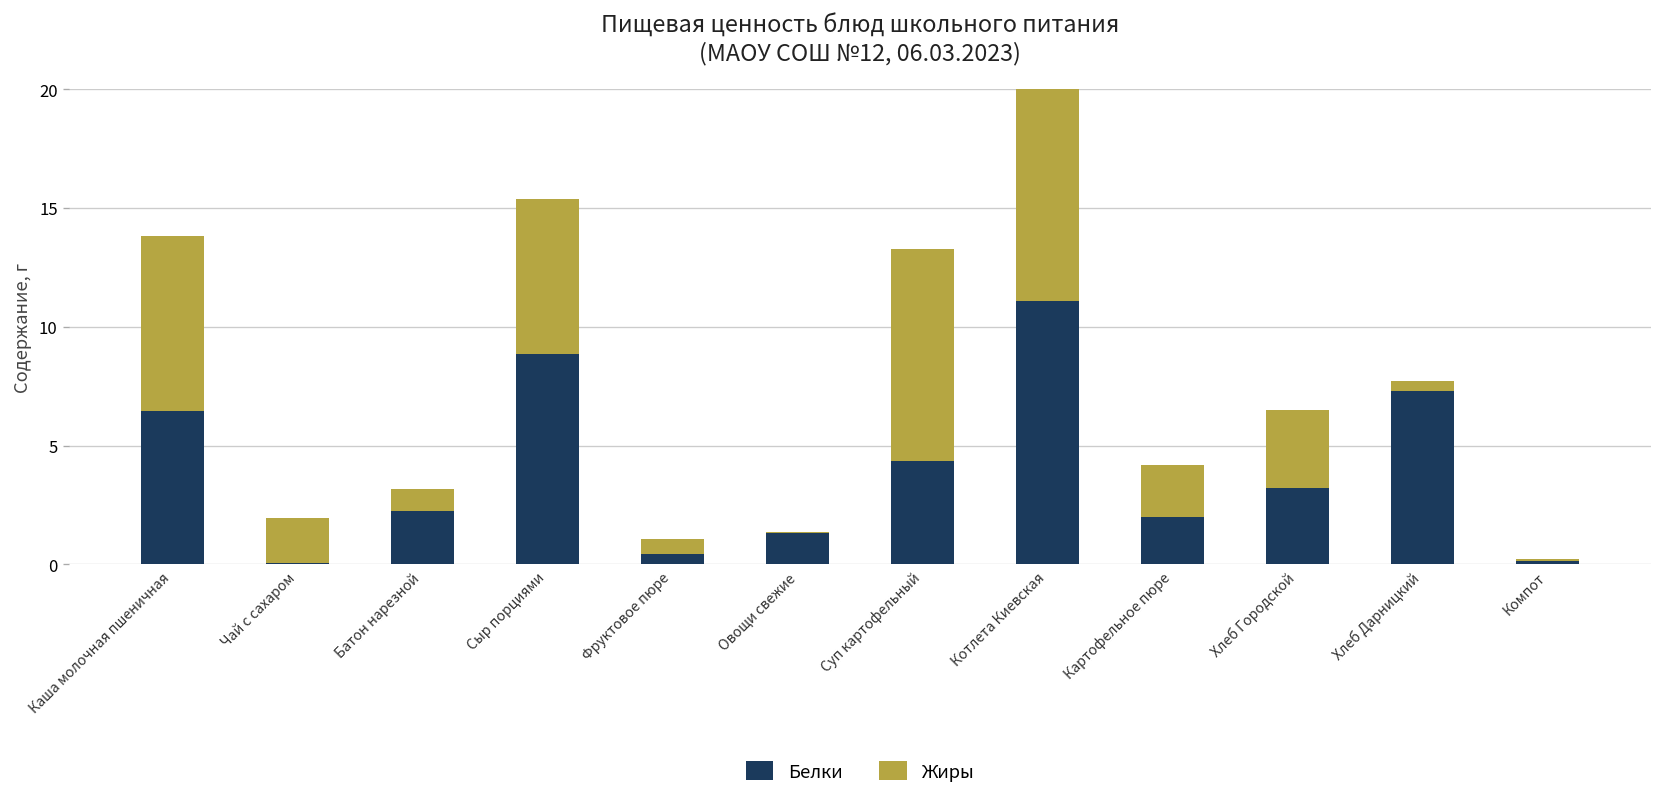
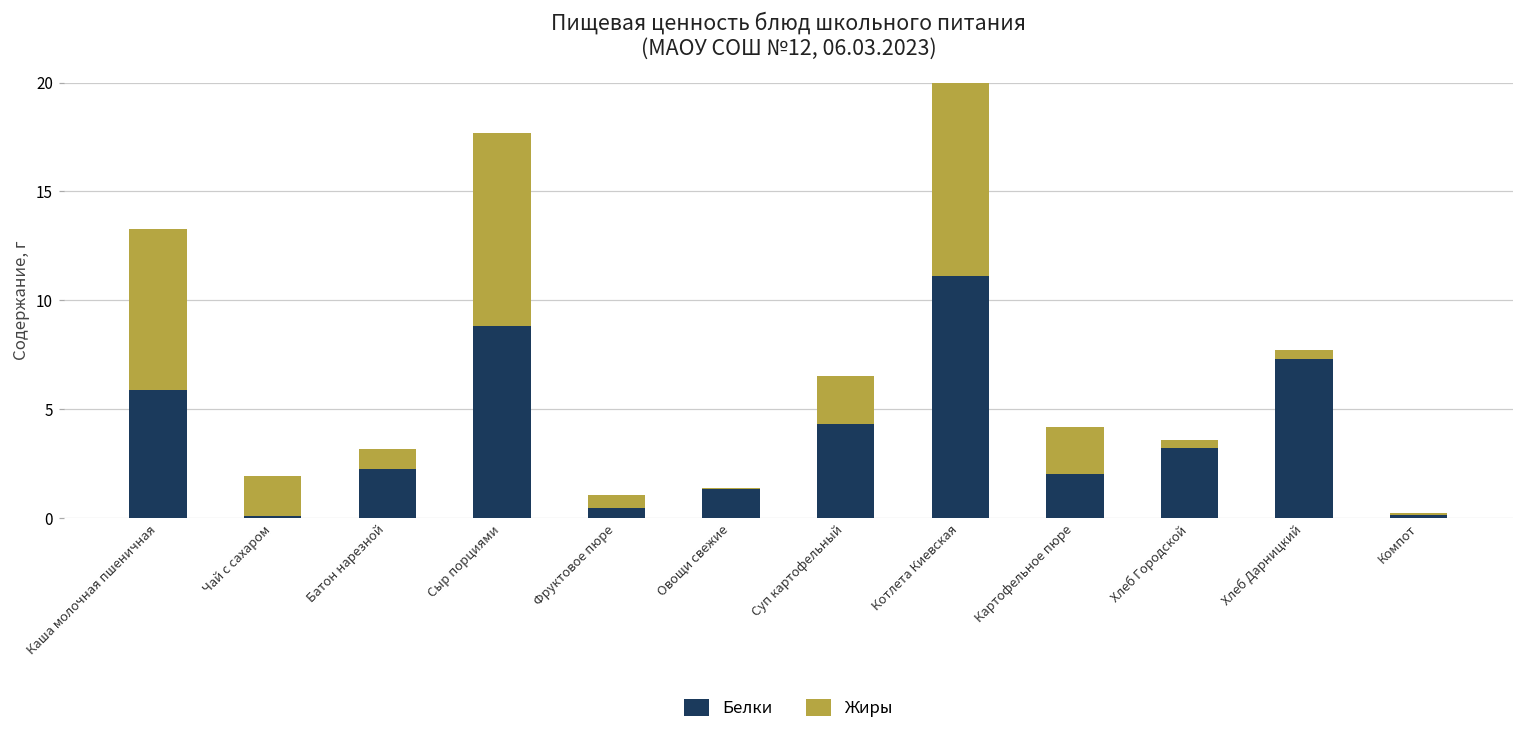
  {
    "Белки": {
-     "Каша молочная пшеничная": 6.4,
+     "Каша молочная пшеничная": 5.9,
      "Батон нарезной": 2.3,
      "Сыр порциями": 8.8,
      "Фруктовое пюре": 0.5,
      "Овощи свежие": 1.3,
      "Суп картофельный": 4.3,
      "Котлета Киевская": 11.1,
      "Картофельное пюре": 2.0,
      "Хлеб Городской": 3.2,
      "Хлеб Дарницкий": 7.3,
      "Компот": 0.2
    },
    "Жиры": {
      "Каша молочная пшеничная": 7.4,
      "Чай с сахаром": 1.9,
      "Батон нарезной": 0.9,
-     "Сыр порциями": 6.5,
+     "Сыр порциями": 8.8,
      "Фруктовое пюре": 0.6,
-     "Суп картофельный": 8.9,
+     "Суп картофельный": 2.2,
      "Картофельное пюре": 2.2,
-     "Хлеб Городской": 3.3,
+     "Хлеб Городской": 0.4,
      "Хлеб Дарницкий": 0.4
    }
  }
